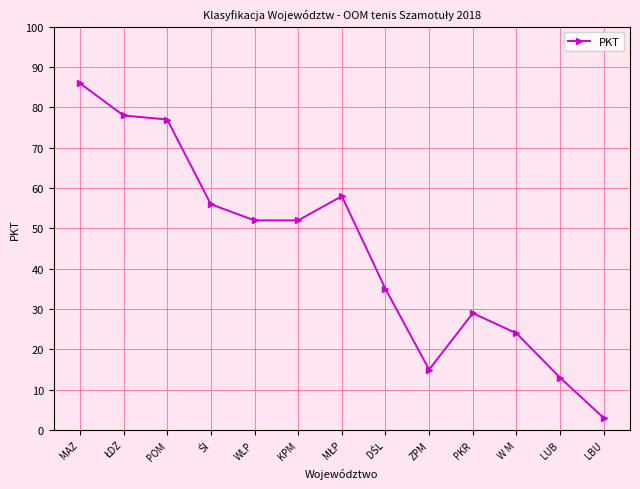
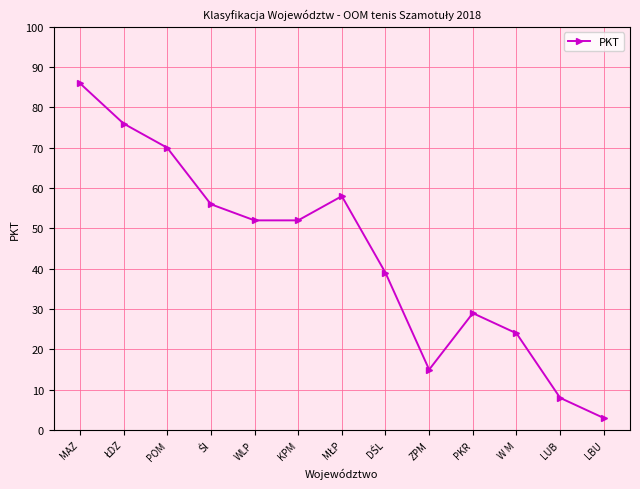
  {
    "MAZ": 86,
-   "ŁDZ": 78,
-   "POM": 77,
+   "ŁDZ": 76,
+   "POM": 70,
    "Śl": 56,
    "WLP": 52,
    "KPM": 52,
    "MŁP": 58,
-   "DŚL": 35,
+   "DŚL": 39,
    "ZPM": 15,
    "PKR": 29,
    "W M": 24,
-   "LUB": 13,
+   "LUB": 8,
    "LBU": 3
  }
